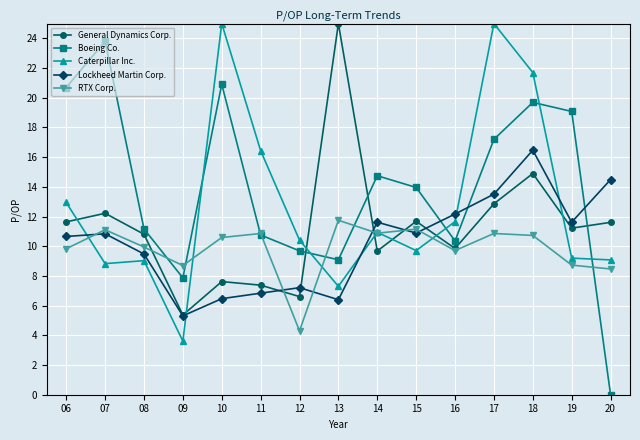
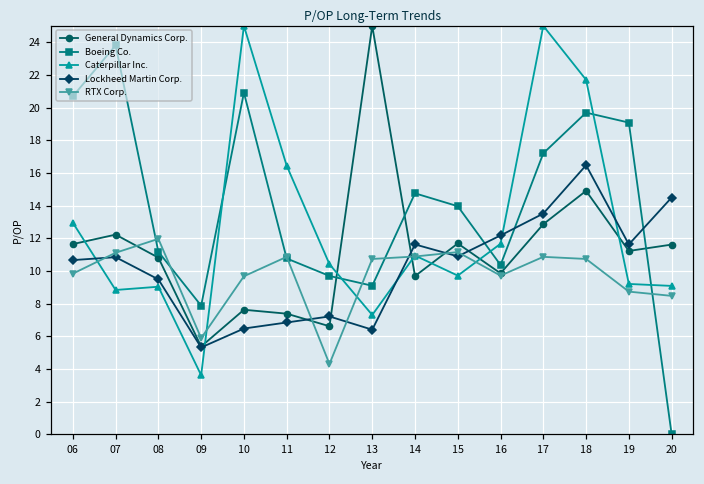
  {
    "RTX Corp.": {
      "06": 9.8,
      "07": 11.1,
-     "08": 10.0,
-     "09": 8.7,
-     "10": 10.6,
+     "08": 12.0,
+     "09": 5.9,
+     "10": 9.7,
      "12": 4.3,
-     "13": 11.8,
+     "13": 10.7,
      "15": 11.2,
      "17": 10.9,
      "18": 10.7,
      "19": 8.7,
      "20": 8.5
    }
  }
